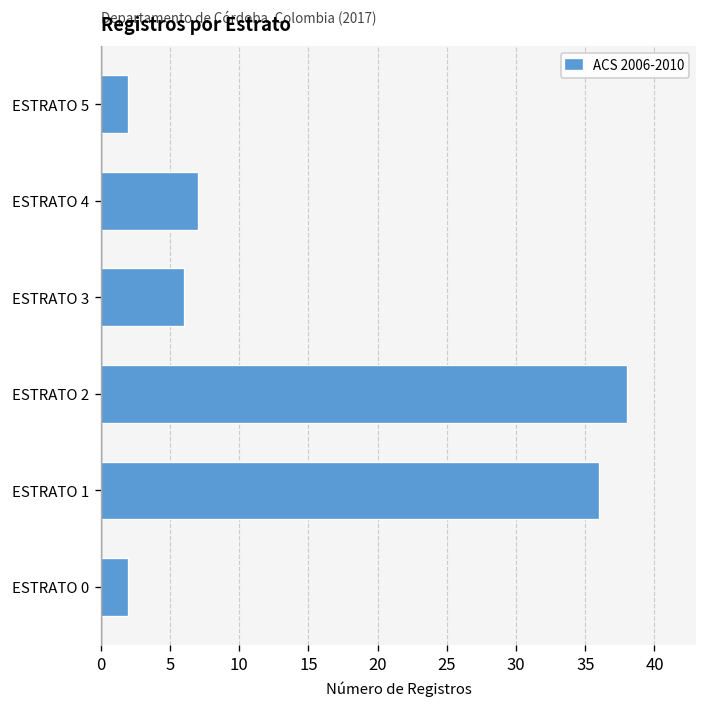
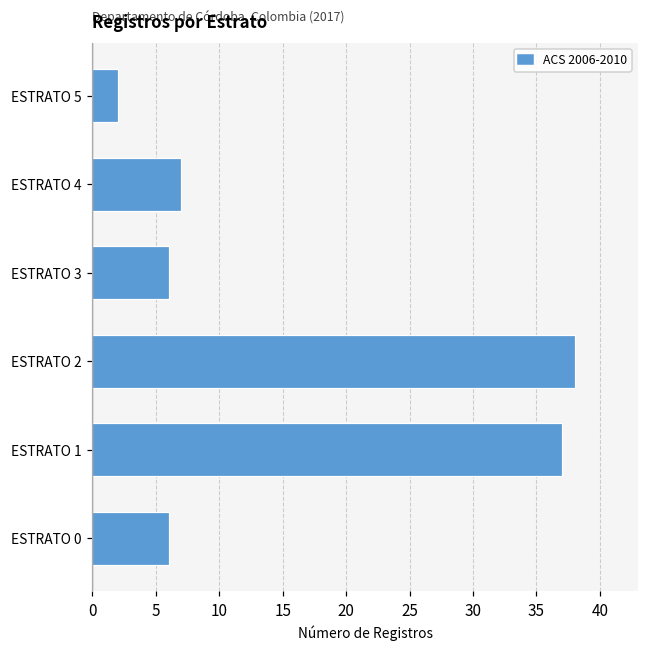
  {
    "ESTRATO 5": 2,
    "ESTRATO 4": 7,
    "ESTRATO 3": 6,
    "ESTRATO 2": 38,
-   "ESTRATO 1": 36,
-   "ESTRATO 0": 2
+   "ESTRATO 1": 37,
+   "ESTRATO 0": 6
  }
